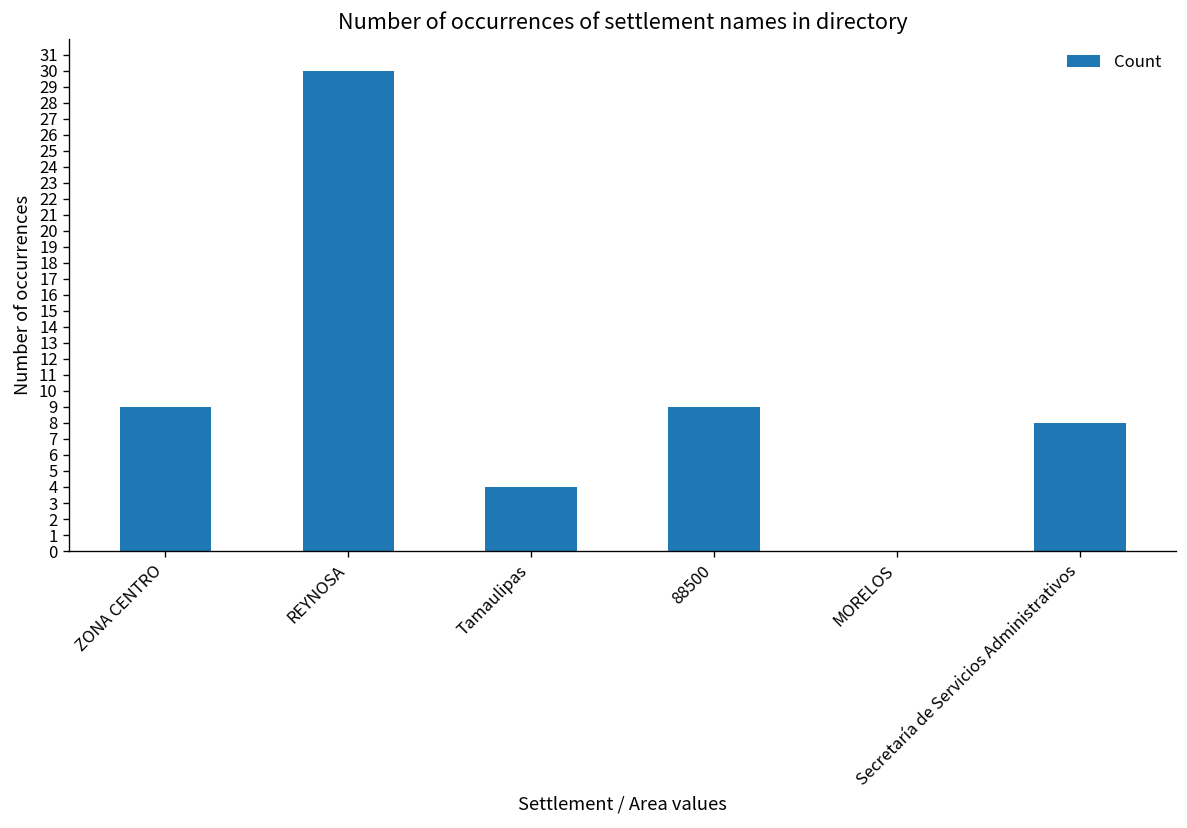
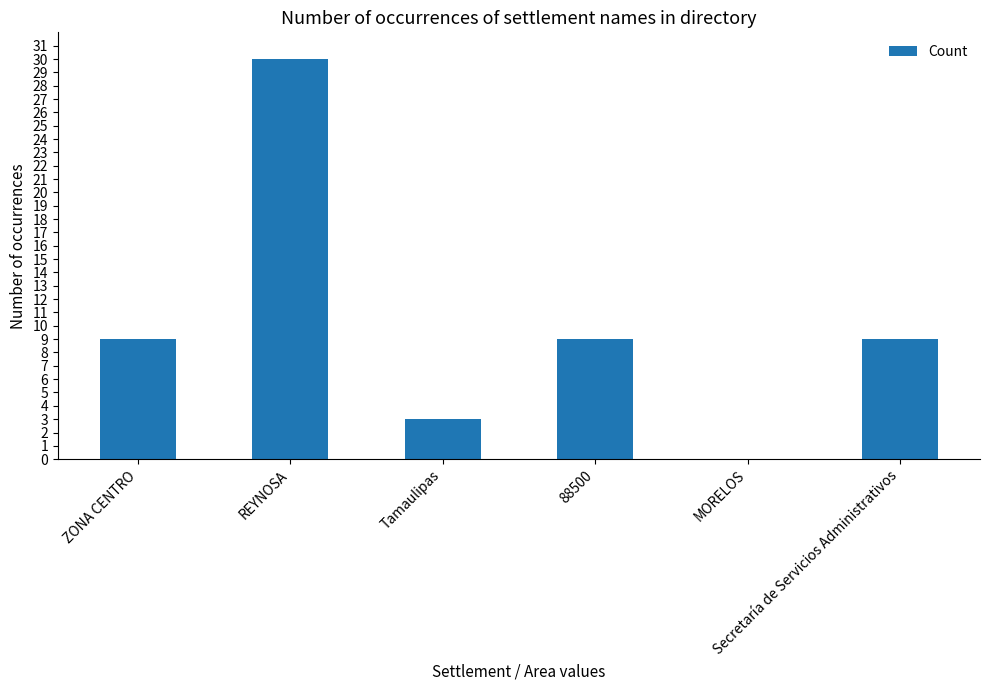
  {
    "ZONA CENTRO": 9,
    "REYNOSA": 30,
-   "Tamaulipas": 4,
+   "Tamaulipas": 3,
    "88500": 9,
    "MORELOS": 0,
-   "Secretaría de Servicios Administrativos": 8
+   "Secretaría de Servicios Administrativos": 9
  }
